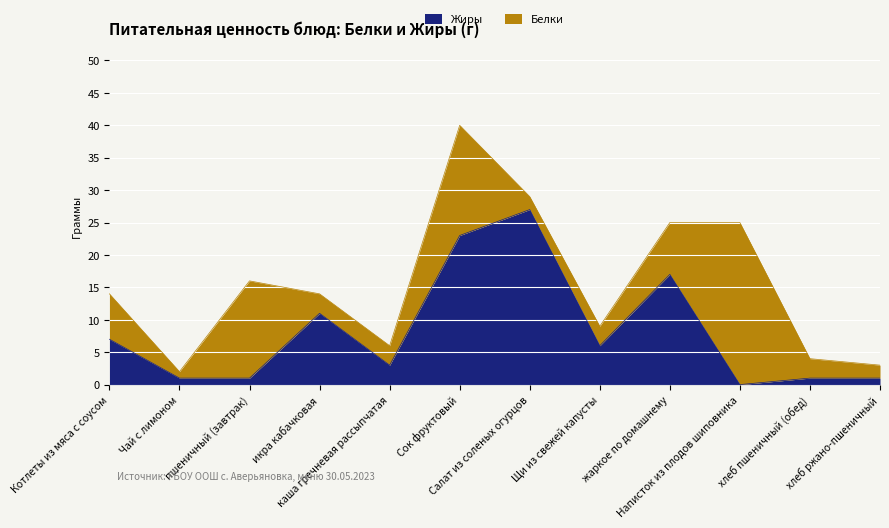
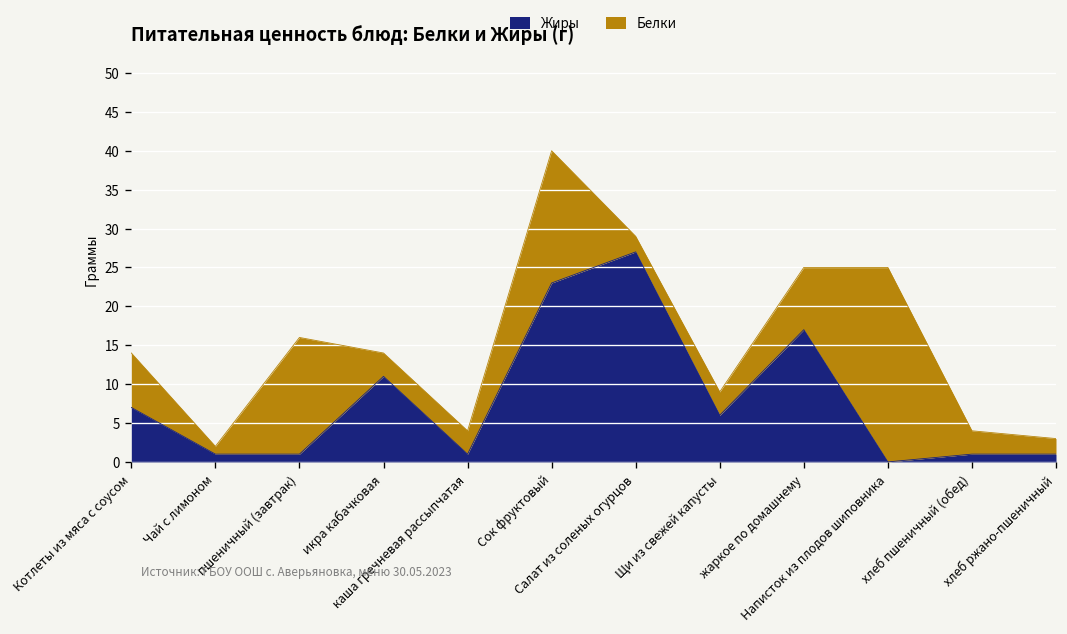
  {
    "Жиры": {
      "Котлеты из мяса с соусом": 7,
      "Чай с лимоном": 1,
      "пшеничный (завтрак)": 1,
      "икра кабачковая": 11,
-     "каша гречневая рассыпчатая": 3,
+     "каша гречневая рассыпчатая": 1,
      "Сок фруктовый": 23,
      "Салат из соленых огурцов": 27,
      "Щи из свежей капусты": 6,
      "жаркое по домашнему": 17,
      "Написток из плодов шиповника": 0,
      "хлеб пшеничный (обед)": 1,
      "хлеб ржано-пшеничный": 1
    },
    "Белки": {
      "Котлеты из мяса с соусом": 7,
      "Чай с лимоном": 1,
      "пшеничный (завтрак)": 15,
      "икра кабачковая": 3,
      "каша гречневая рассыпчатая": 3,
      "Сок фруктовый": 17,
      "Салат из соленых огурцов": 2,
      "Щи из свежей капусты": 3,
      "жаркое по домашнему": 8,
      "Написток из плодов шиповника": 25,
      "хлеб пшеничный (обед)": 3,
      "хлеб ржано-пшеничный": 2
    }
  }
